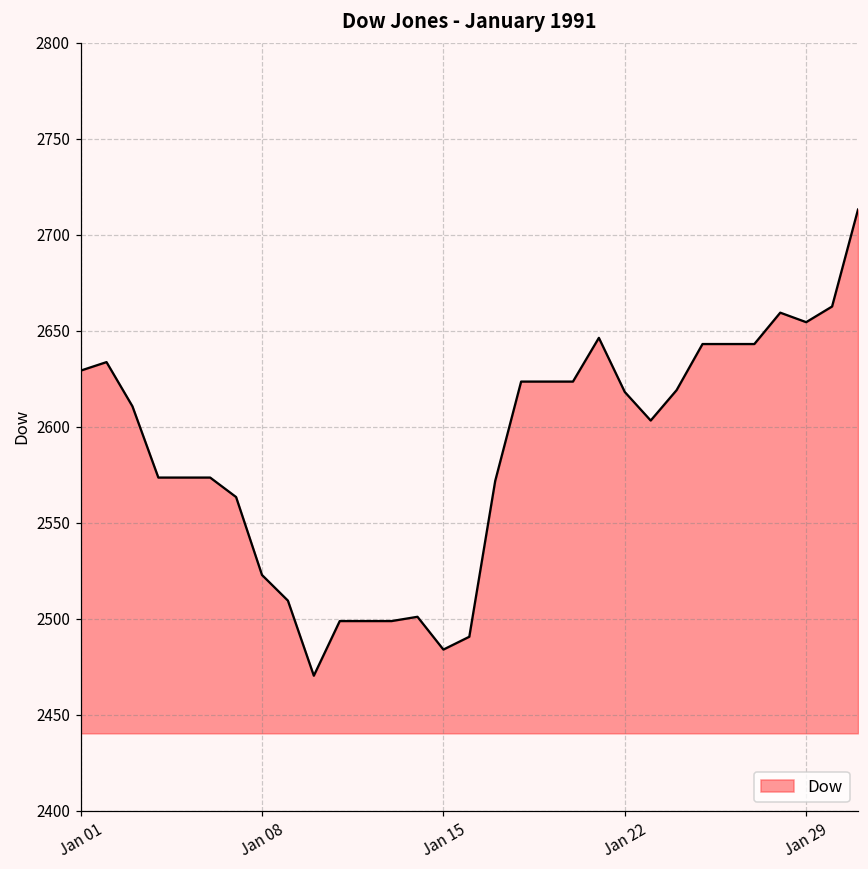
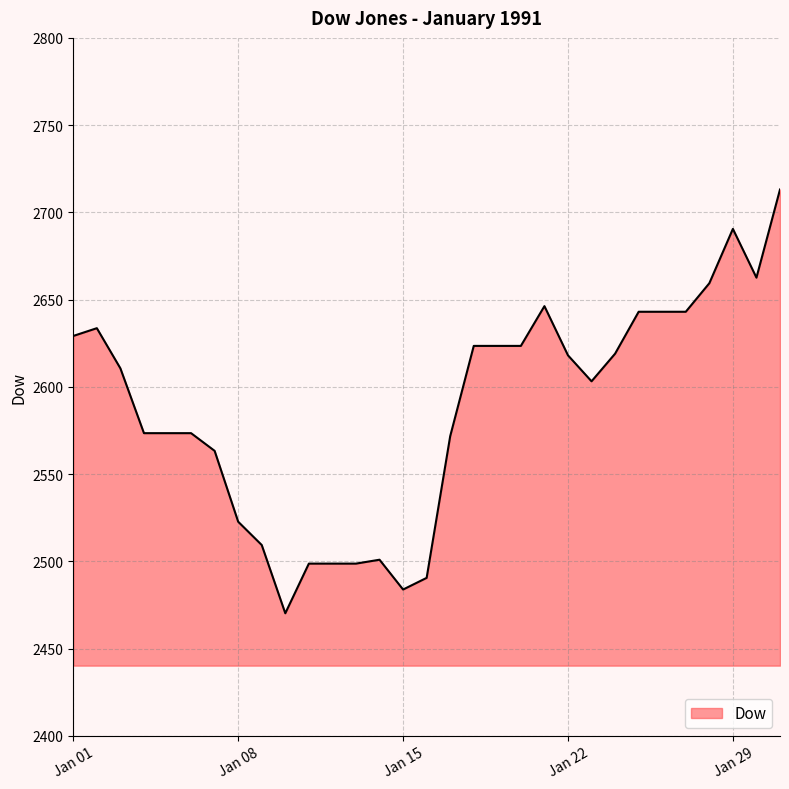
  {
    "Jan 01": 2629,
    "Jan 08": 2523,
    "Jan 15": 2484,
    "Jan 22": 2618,
-   "Jan 29": 2654
+   "Jan 29": 2691
  }
